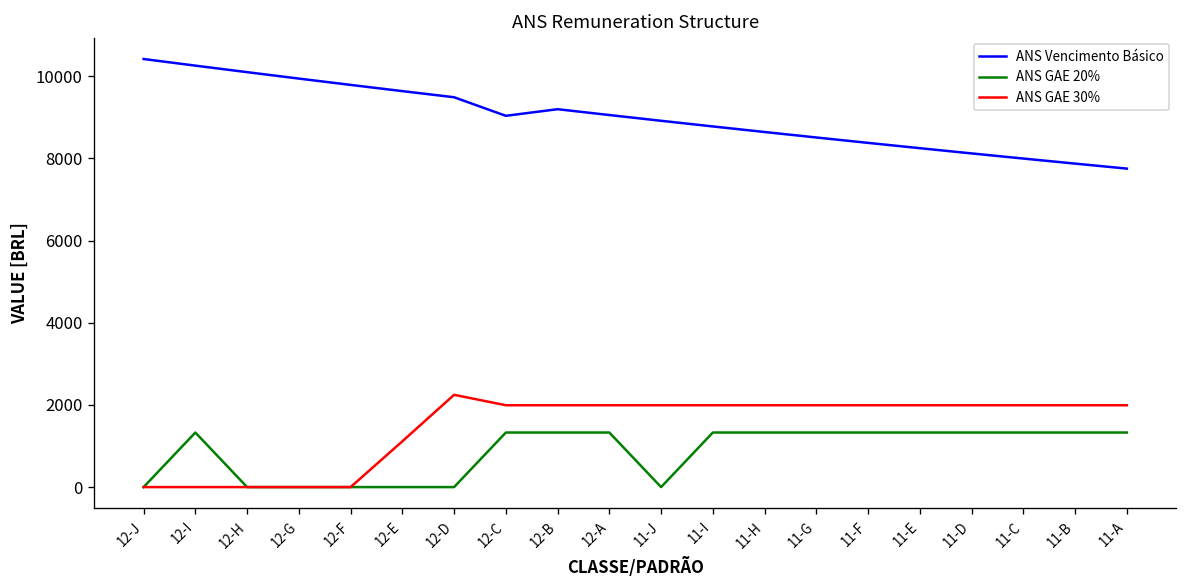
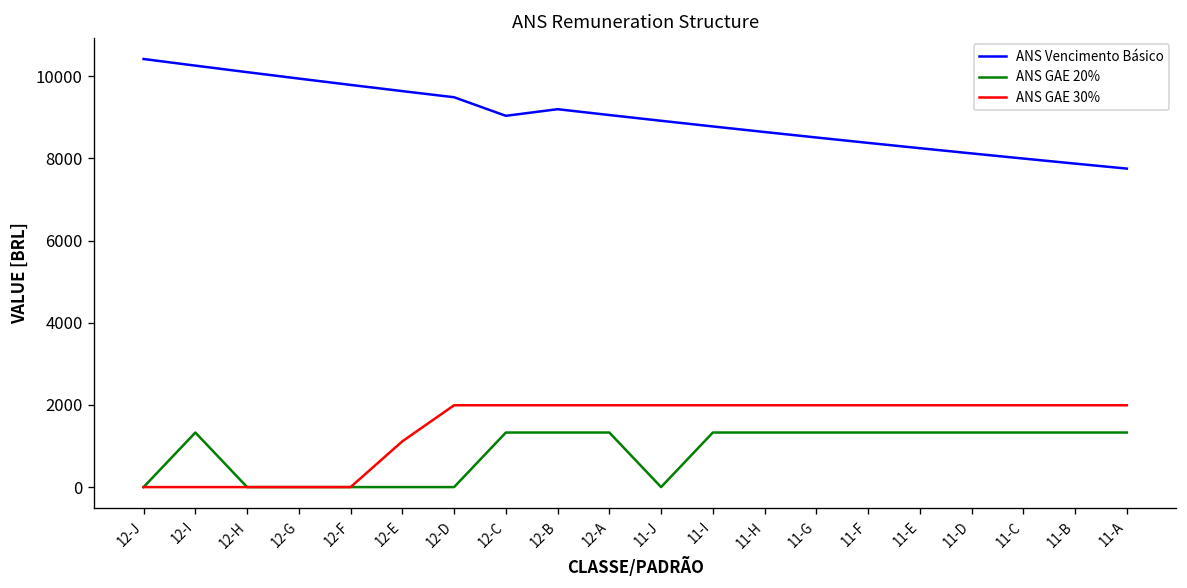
  {
    "ANS Vencimento Básico": {
      "12-J": 10400,
      "12-I": 10300,
      "12-H": 10100,
      "12-G": 9900,
      "12-F": 9800,
      "12-E": 9600,
      "12-D": 9500,
      "12-C": 9000,
      "12-B": 9200,
      "12-A": 9100,
      "11-J": 8900,
      "11-I": 8800,
      "11-H": 8600,
      "11-G": 8500,
      "11-F": 8400,
      "11-E": 8200,
      "11-D": 8100,
      "11-C": 8000,
      "11-B": 7900,
      "11-A": 7800
    },
    "ANS GAE 20%": {
      "12-I": 1300,
      "12-E": 0,
      "12-D": 0,
      "12-C": 1300,
      "12-B": 1300,
      "12-A": 1300,
      "11-J": 0,
      "11-I": 1300,
      "11-H": 1300,
      "11-G": 1300,
      "11-F": 1300,
      "11-E": 1300,
      "11-D": 1300,
      "11-C": 1300,
      "11-B": 1300,
      "11-A": 1300
    },
    "ANS GAE 30%": {
      "12-I": 0,
      "12-E": 1100,
-     "12-D": 2200,
+     "12-D": 2000,
      "12-C": 2000,
      "12-B": 2000,
      "12-A": 2000,
      "11-J": 2000,
      "11-I": 2000,
      "11-H": 2000,
      "11-G": 2000,
      "11-F": 2000,
      "11-E": 2000,
      "11-D": 2000,
      "11-C": 2000,
      "11-B": 2000,
      "11-A": 2000
    }
  }
